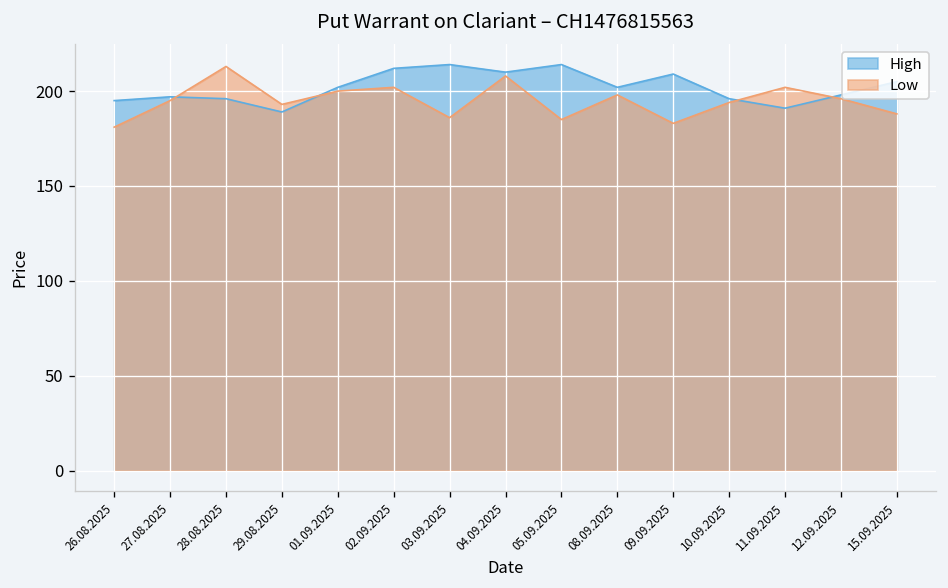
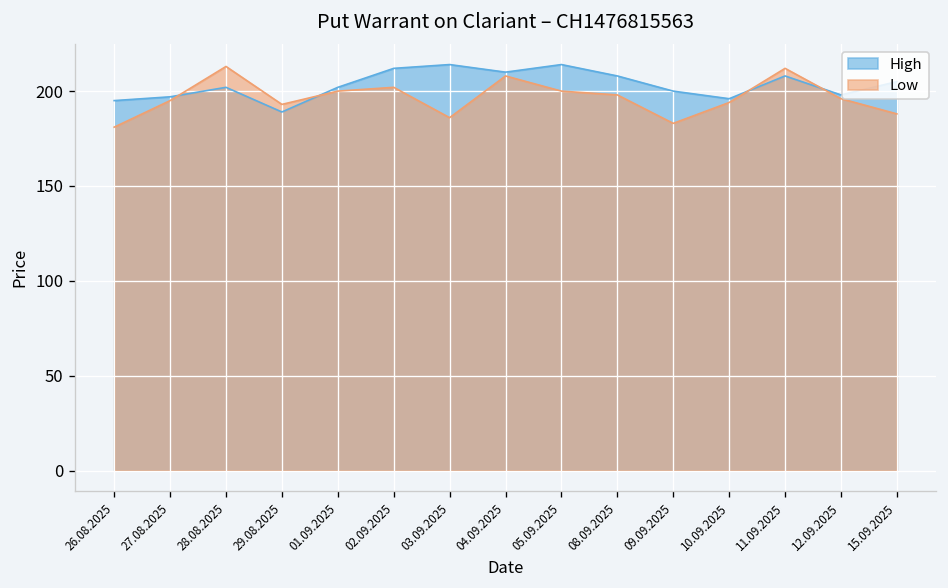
  {
    "High": {
      "26.08.2025": 195,
      "27.08.2025": 197,
-     "28.08.2025": 196,
+     "28.08.2025": 202,
      "29.08.2025": 189,
      "01.09.2025": 202,
      "02.09.2025": 212,
      "03.09.2025": 214,
      "04.09.2025": 210,
      "05.09.2025": 214,
-     "08.09.2025": 202,
-     "09.09.2025": 209,
+     "08.09.2025": 208,
+     "09.09.2025": 200,
      "10.09.2025": 196,
-     "11.09.2025": 191,
+     "11.09.2025": 208,
      "12.09.2025": 198
    },
    "Low": {
      "26.08.2025": 181,
      "27.08.2025": 195,
      "28.08.2025": 213,
      "29.08.2025": 193,
      "01.09.2025": 200,
      "02.09.2025": 202,
      "03.09.2025": 186,
      "04.09.2025": 208,
-     "05.09.2025": 185,
+     "05.09.2025": 200,
      "08.09.2025": 198,
      "09.09.2025": 183,
      "10.09.2025": 194,
-     "11.09.2025": 202,
+     "11.09.2025": 212,
      "12.09.2025": 196,
      "15.09.2025": 188
    }
  }
